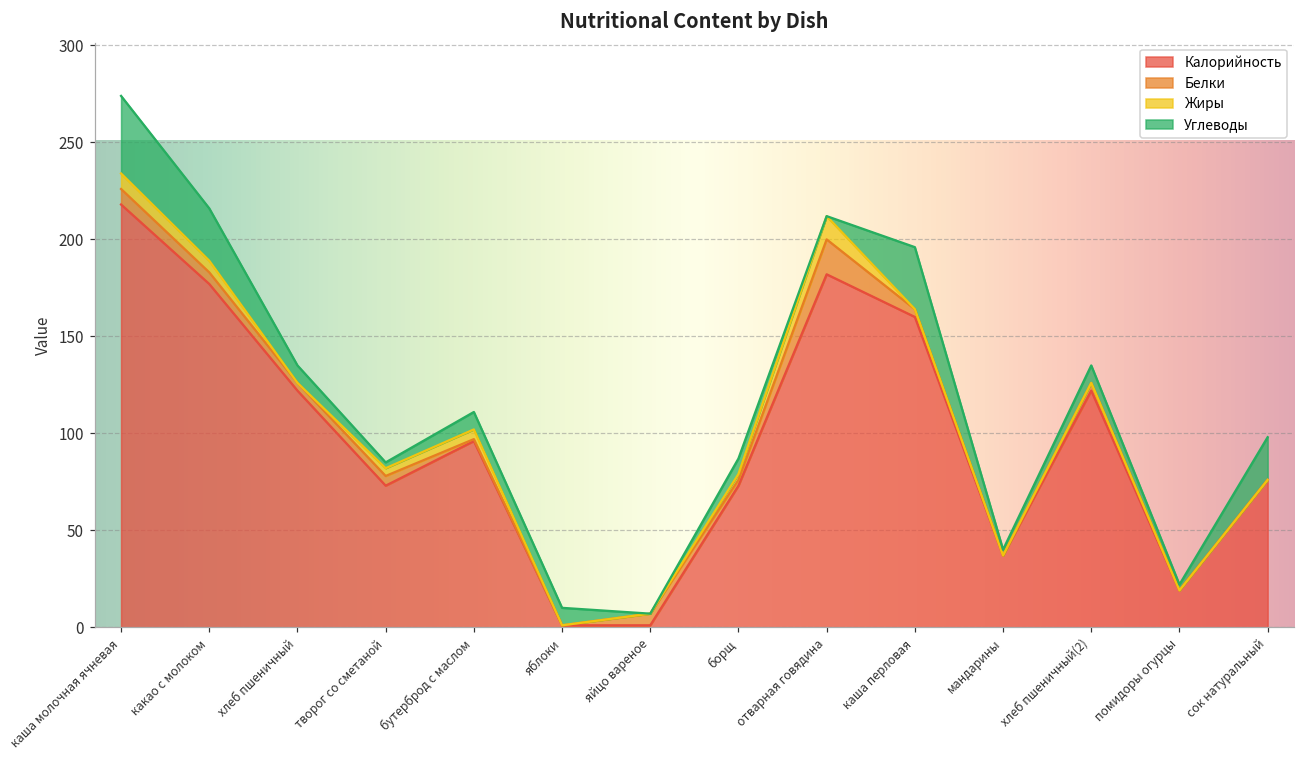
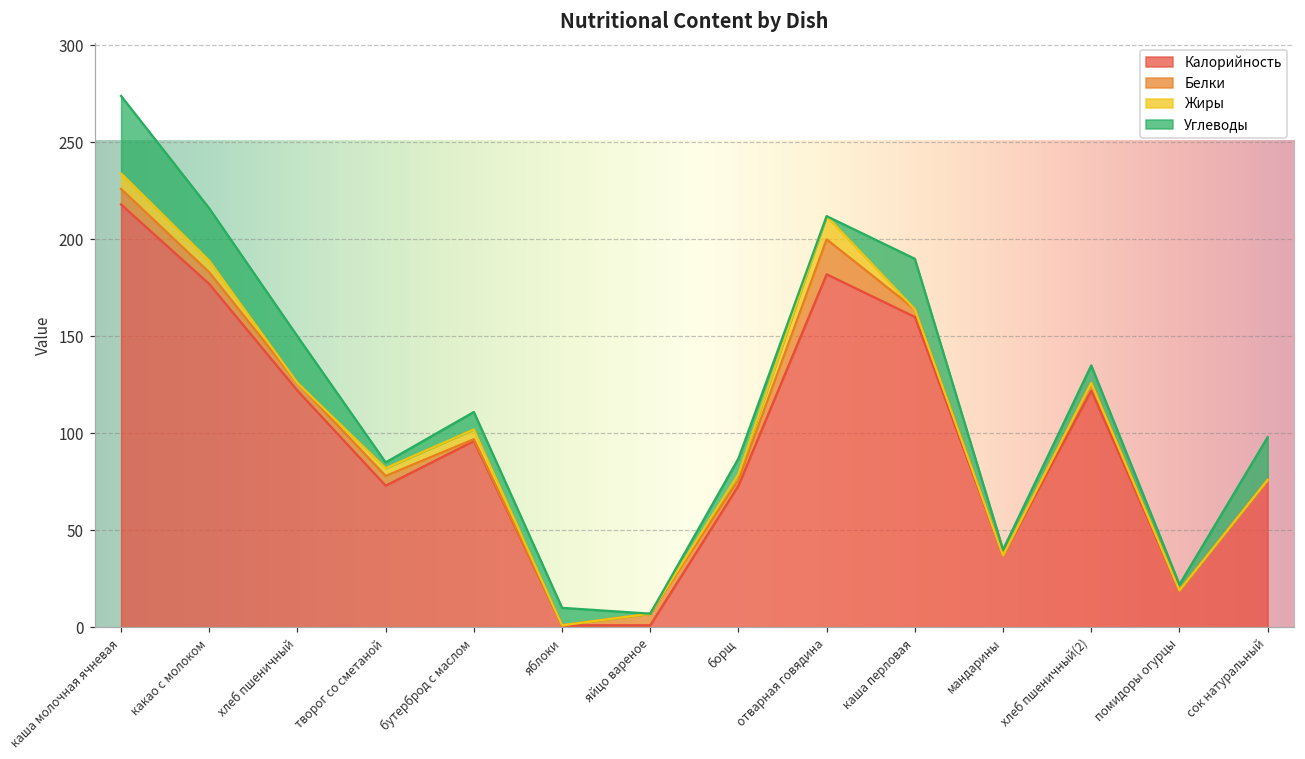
  {
    "Жиры": {
      "каша молочная ячневая": 8,
      "какао с молоком": 6,
      "творог со сметаной": 4,
      "бутерброд с маслом": 5,
      "борщ": 3
    },
    "Углеводы": {
      "каша молочная ячневая": 40,
      "какао с молоком": 27,
-     "хлеб пшеничный": 9,
+     "хлеб пшеничный": 24,
      "творог со сметаной": 3,
      "бутерброд с маслом": 9,
      "яблоки": 9,
      "борщ": 8,
-     "каша перловая": 32,
+     "каша перловая": 26,
      "мандарины": 3,
      "хлеб пшеничный(2)": 9,
      "помидоры огурцы": 3,
      "сок натуральный": 22
    }
  }
